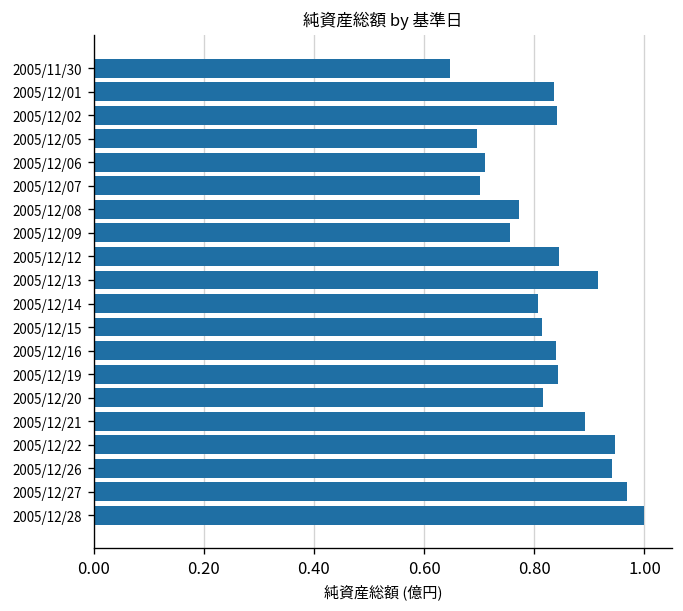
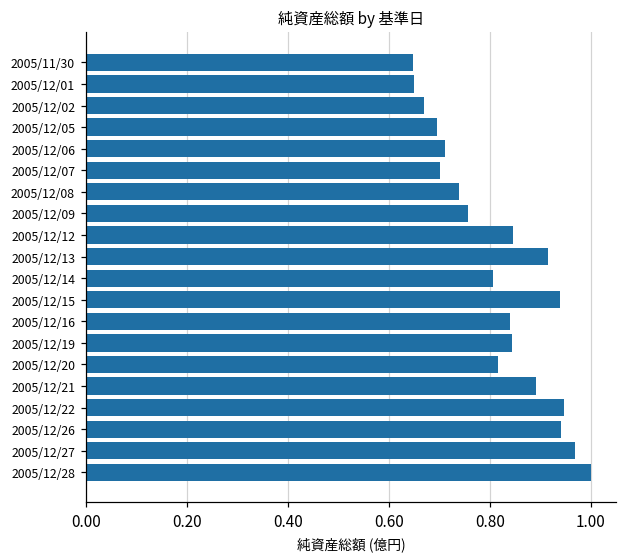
  {
    "2005/11/30": 0.65,
-   "2005/12/01": 0.84,
-   "2005/12/02": 0.84,
+   "2005/12/01": 0.65,
+   "2005/12/02": 0.67,
    "2005/12/05": 0.70,
    "2005/12/06": 0.71,
    "2005/12/07": 0.70,
-   "2005/12/08": 0.77,
+   "2005/12/08": 0.74,
    "2005/12/09": 0.76,
    "2005/12/12": 0.85,
    "2005/12/13": 0.92,
    "2005/12/14": 0.81,
-   "2005/12/15": 0.81,
+   "2005/12/15": 0.94,
    "2005/12/16": 0.84,
    "2005/12/19": 0.84,
    "2005/12/20": 0.82,
    "2005/12/21": 0.89,
    "2005/12/22": 0.95,
    "2005/12/26": 0.94,
    "2005/12/27": 0.97,
    "2005/12/28": 1.00
  }
